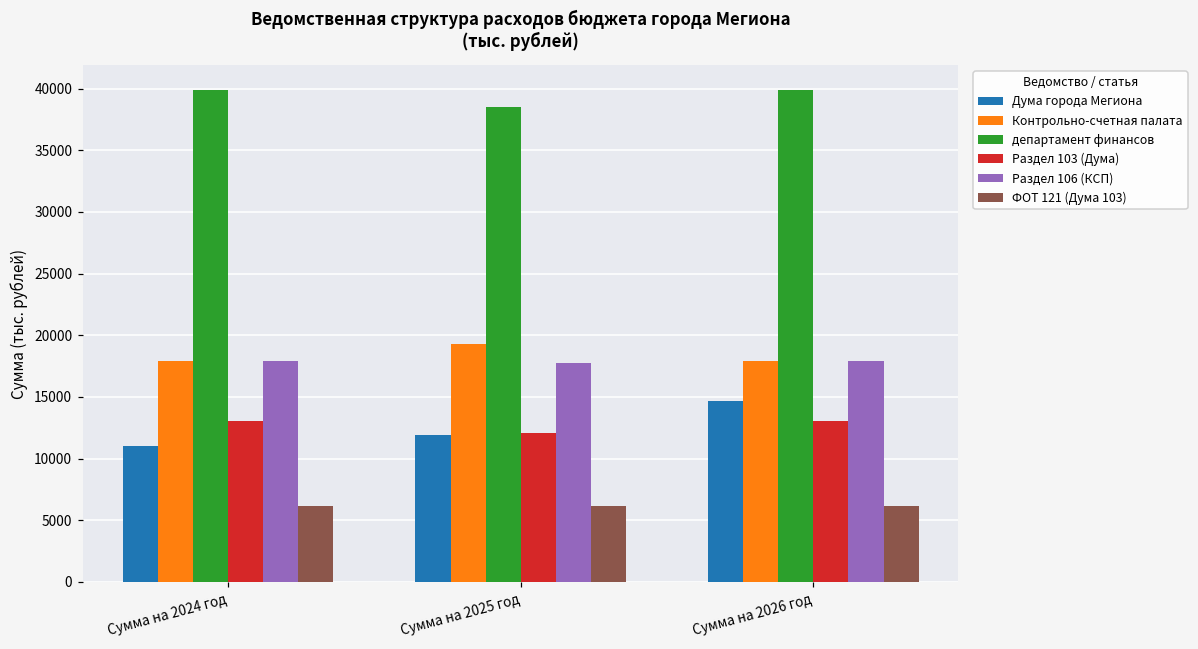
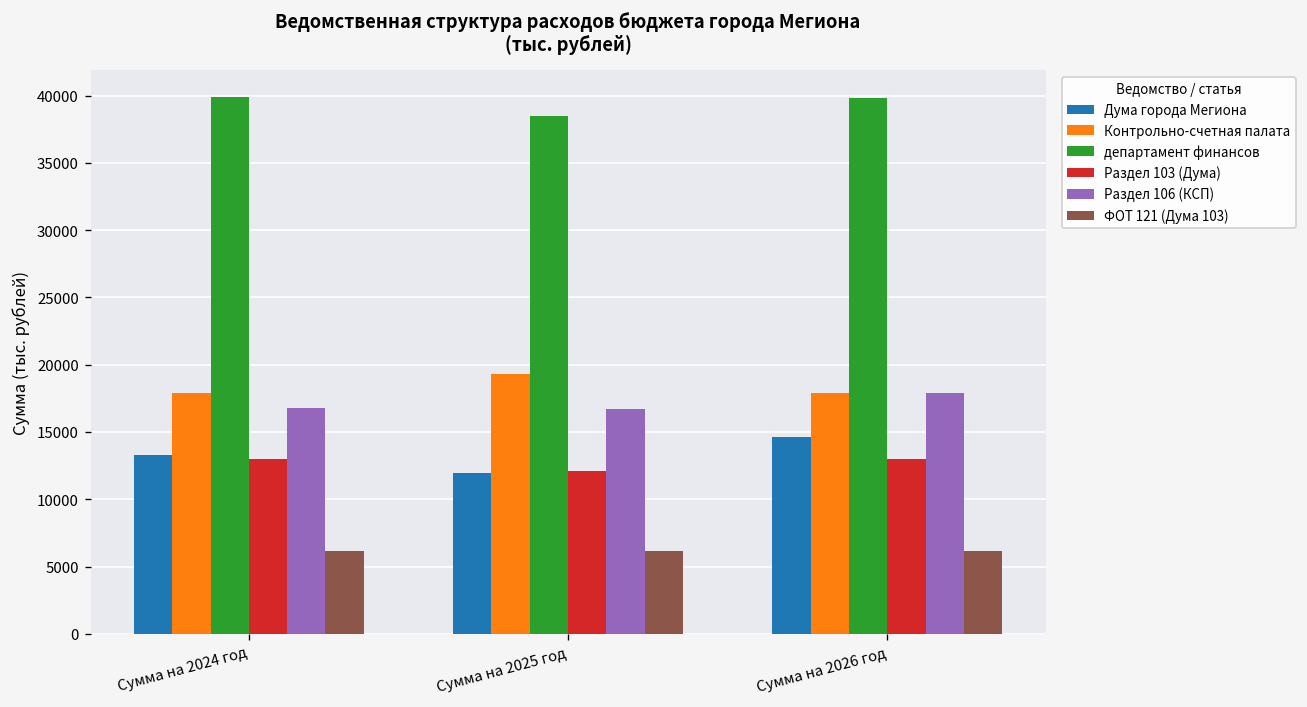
  {
    "Дума города Мегиона": {
-     "Сумма на 2024 год": 11000,
+     "Сумма на 2024 год": 13300,
      "Сумма на 2025 год": 11900,
      "Сумма на 2026 год": 14700
    },
    "Контрольно-счетная палата": {
      "Сумма на 2024 год": 17900,
      "Сумма на 2025 год": 19300,
      "Сумма на 2026 год": 17900
    },
    "департамент финансов": {
      "Сумма на 2024 год": 39900,
      "Сумма на 2025 год": 38500,
      "Сумма на 2026 год": 39800
    },
    "Раздел 103 (Дума)": {
      "Сумма на 2024 год": 13000,
      "Сумма на 2025 год": 12100,
      "Сумма на 2026 год": 13000
    },
    "Раздел 106 (КСП)": {
-     "Сумма на 2024 год": 17900,
-     "Сумма на 2025 год": 17800,
+     "Сумма на 2024 год": 16800,
+     "Сумма на 2025 год": 16700,
      "Сумма на 2026 год": 17900
    },
    "ФОТ 121 (Дума 103)": {
      "Сумма на 2024 год": 6100,
      "Сумма на 2025 год": 6100,
      "Сумма на 2026 год": 6100
    }
  }
